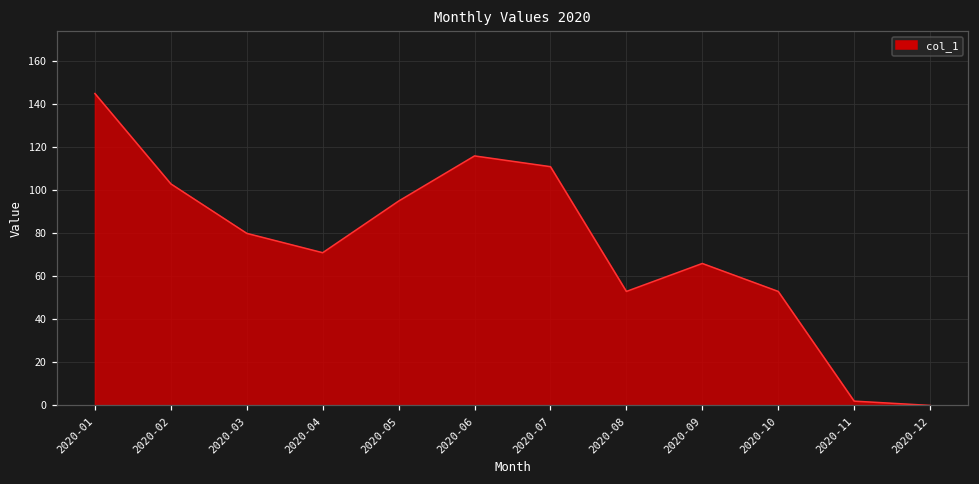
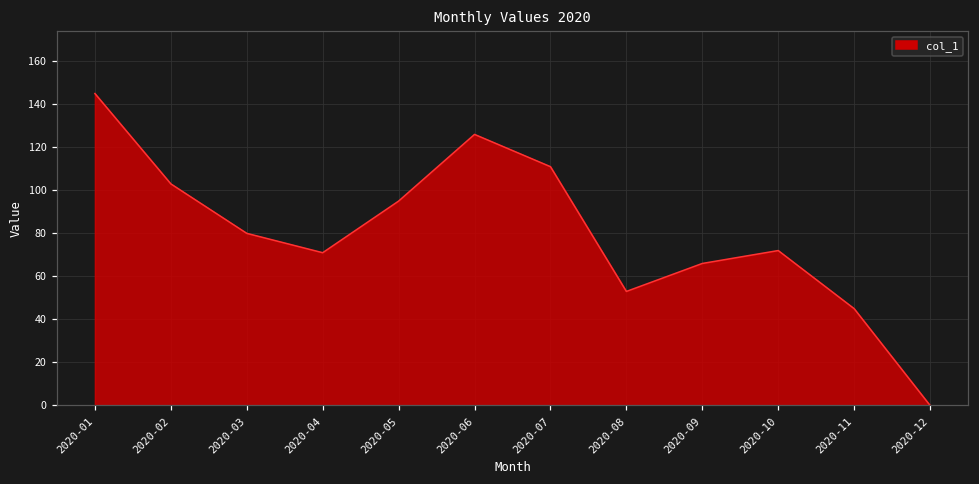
  {
    "2020-01": 145,
    "2020-02": 103,
    "2020-03": 80,
    "2020-04": 71,
    "2020-05": 95,
-   "2020-06": 116,
+   "2020-06": 126,
    "2020-07": 111,
    "2020-08": 53,
    "2020-09": 66,
-   "2020-10": 53,
-   "2020-11": 2,
+   "2020-10": 72,
+   "2020-11": 45,
    "2020-12": 0
  }
